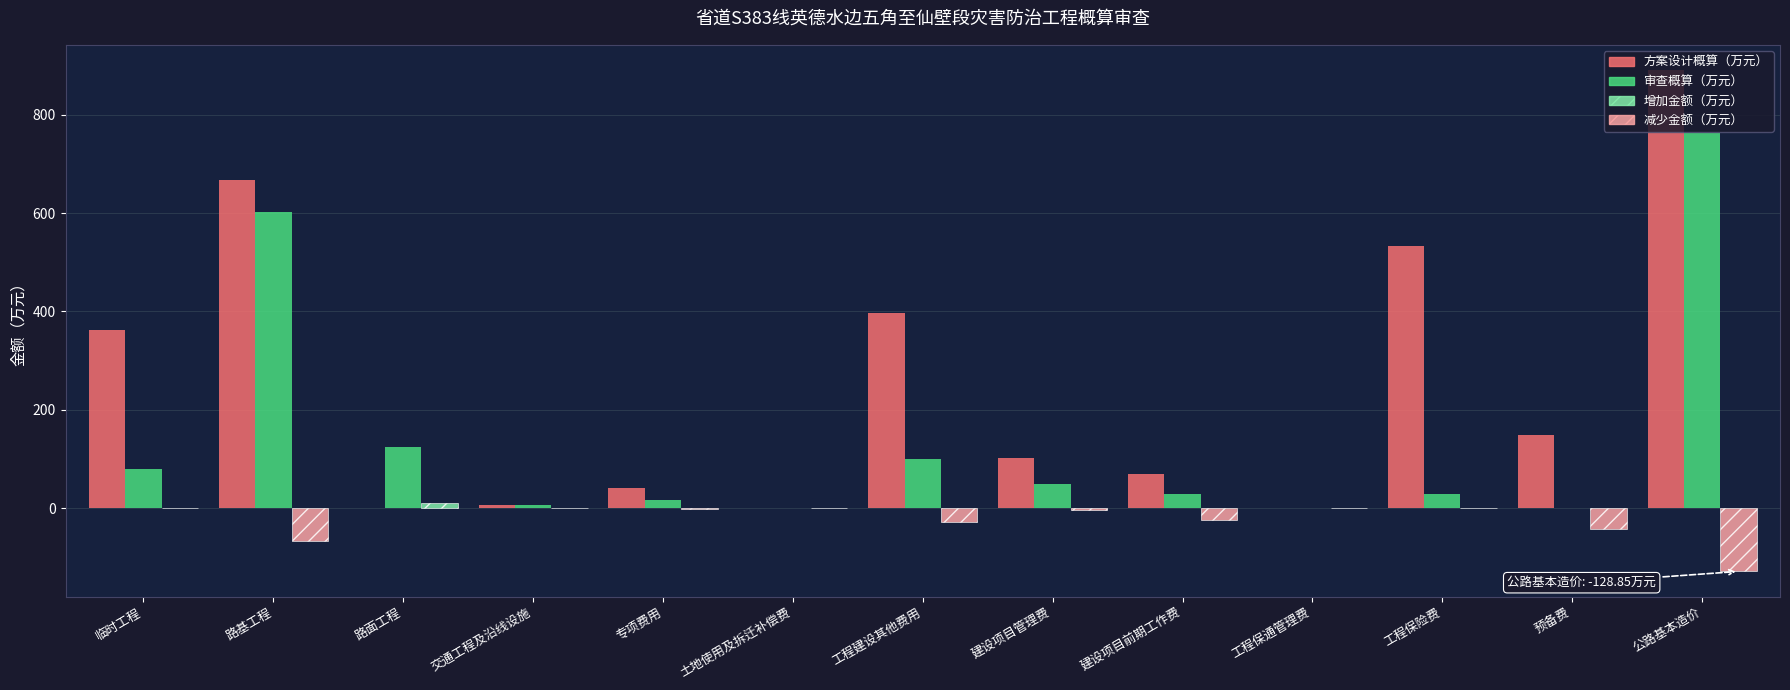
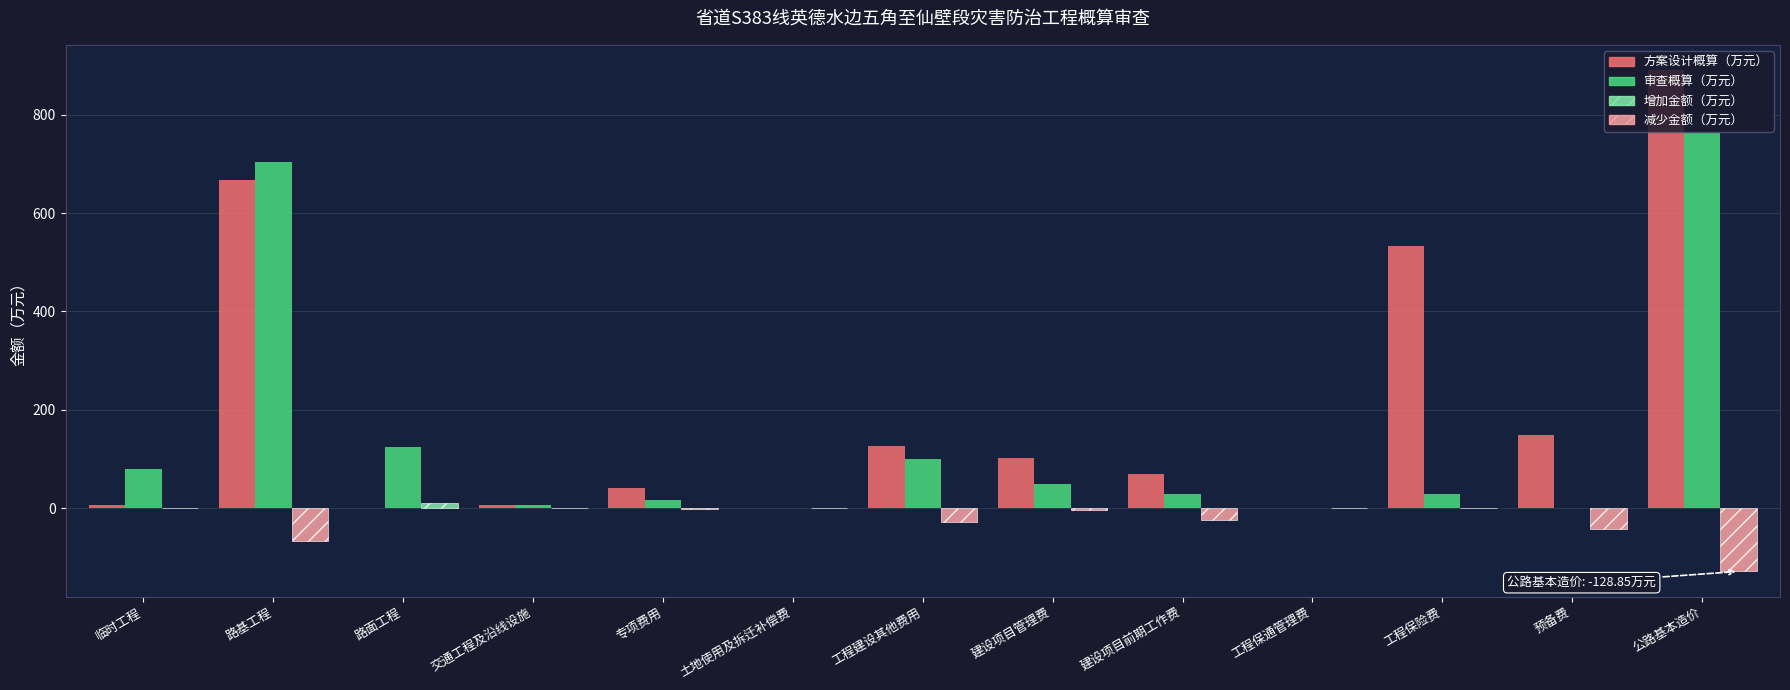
  {
    "方案设计概算（万元）": {
-     "临时工程": 360,
+     "临时工程": 10,
      "路基工程": 670,
      "路面工程": 0,
      "交通工程及沿线设施": 10,
      "专项费用": 40,
      "土地使用及拆迁补偿费": 0,
-     "工程建设其他费用": 400,
+     "工程建设其他费用": 130,
      "建设项目管理费": 100,
      "建设项目前期工作费": 70,
      "工程保险费": 530,
      "预备费": 150
    },
    "审查概算（万元）": {
      "临时工程": 80,
-     "路基工程": 600,
+     "路基工程": 700,
      "路面工程": 120,
      "交通工程及沿线设施": 10,
      "专项费用": 20,
      "土地使用及拆迁补偿费": 0,
      "工程建设其他费用": 100,
      "建设项目管理费": 50,
      "建设项目前期工作费": 30,
      "工程保险费": 30,
      "预备费": 0,
      "公路基本造价": 760
    }
  }
